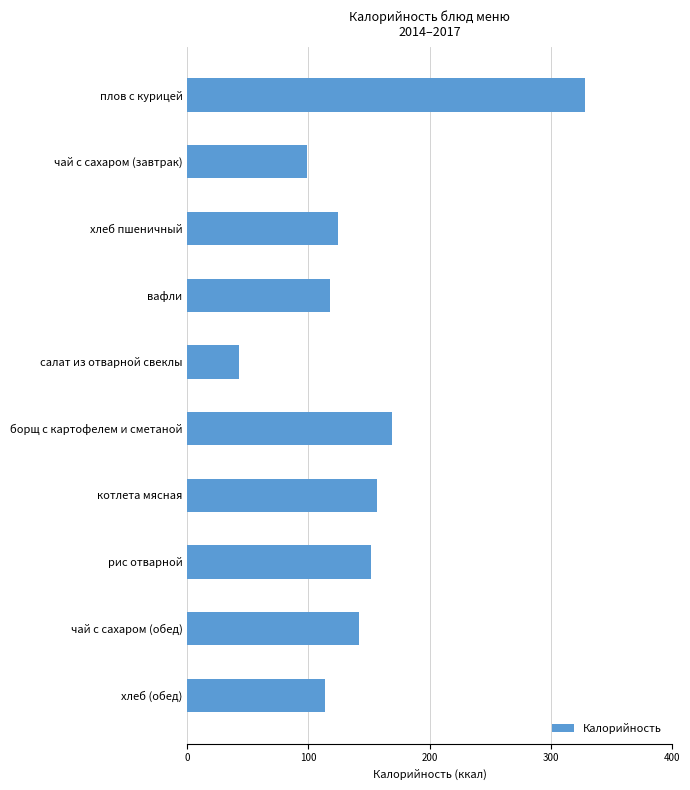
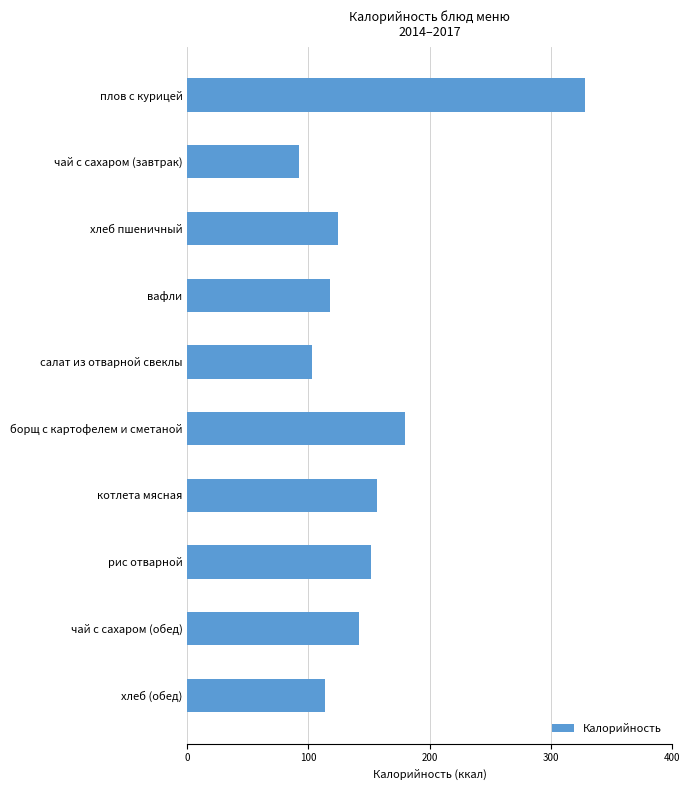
  {
    "плов с курицей": 328,
-   "чай с сахаром (завтрак)": 99,
+   "чай с сахаром (завтрак)": 92,
    "хлеб пшеничный": 125,
    "вафли": 118,
-   "салат из отварной свеклы": 43,
-   "борщ с картофелем и сметаной": 169,
+   "салат из отварной свеклы": 103,
+   "борщ с картофелем и сметаной": 179,
    "котлета мясная": 157,
    "рис отварной": 152,
    "чай с сахаром (обед)": 142,
    "хлеб (обед)": 114
  }
